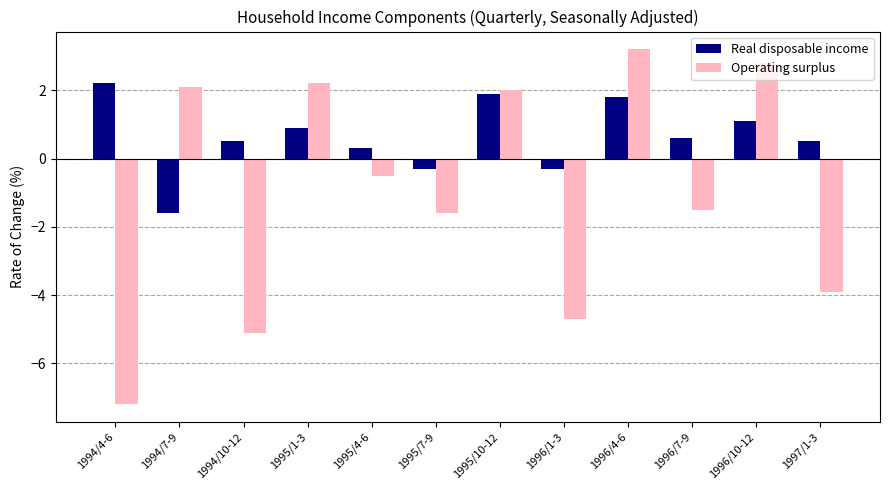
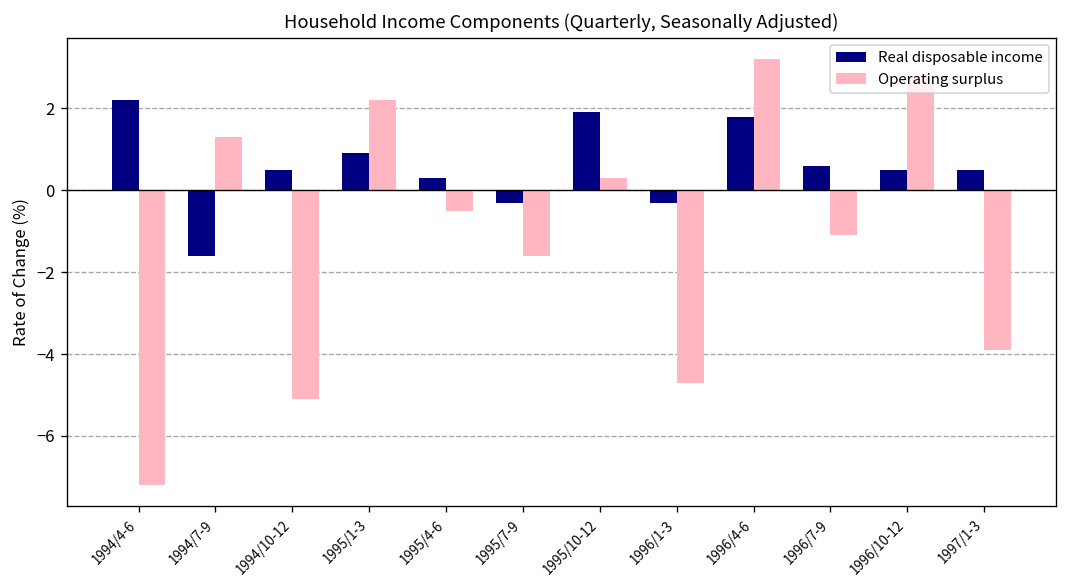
  {
    "Real disposable income": {
      "1994/4-6": 2.2,
      "1994/7-9": -1.6,
      "1994/10-12": 0.5,
      "1995/1-3": 0.9,
      "1995/4-6": 0.3,
      "1995/7-9": -0.3,
      "1995/10-12": 1.9,
      "1996/1-3": -0.3,
      "1996/4-6": 1.8,
      "1996/7-9": 0.6,
-     "1996/10-12": 1.1,
+     "1996/10-12": 0.5,
      "1997/1-3": 0.5
    },
    "Operating surplus": {
      "1994/4-6": -7.2,
-     "1994/7-9": 2.1,
+     "1994/7-9": 1.3,
      "1994/10-12": -5.1,
      "1995/1-3": 2.2,
      "1995/4-6": -0.5,
      "1995/7-9": -1.6,
-     "1995/10-12": 2.0,
+     "1995/10-12": 0.3,
      "1996/1-3": -4.7,
      "1996/4-6": 3.2,
-     "1996/7-9": -1.5,
+     "1996/7-9": -1.1,
      "1997/1-3": -3.9
    }
  }
